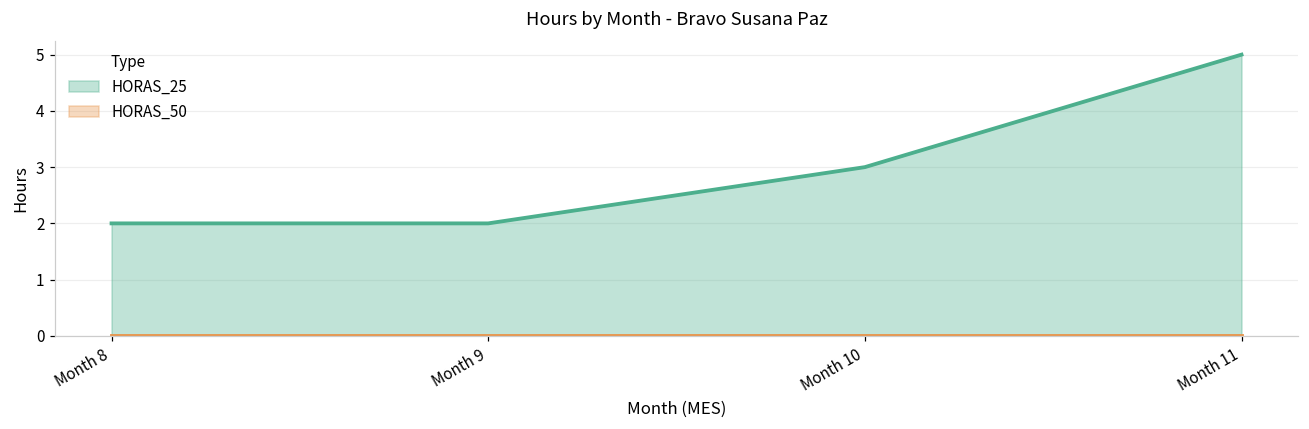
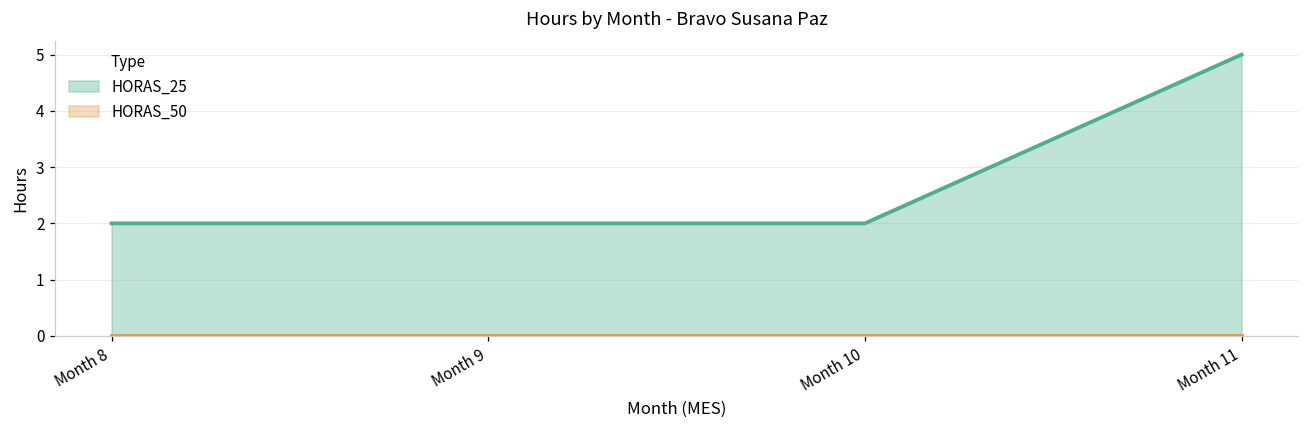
  {
    "HORAS_25": {
      "Month 8": 2,
      "Month 9": 2,
-     "Month 10": 3,
+     "Month 10": 2,
      "Month 11": 5
    },
    "HORAS_50": {
      "Month 8": 0,
      "Month 9": 0,
      "Month 10": 0,
      "Month 11": 0
    }
  }
